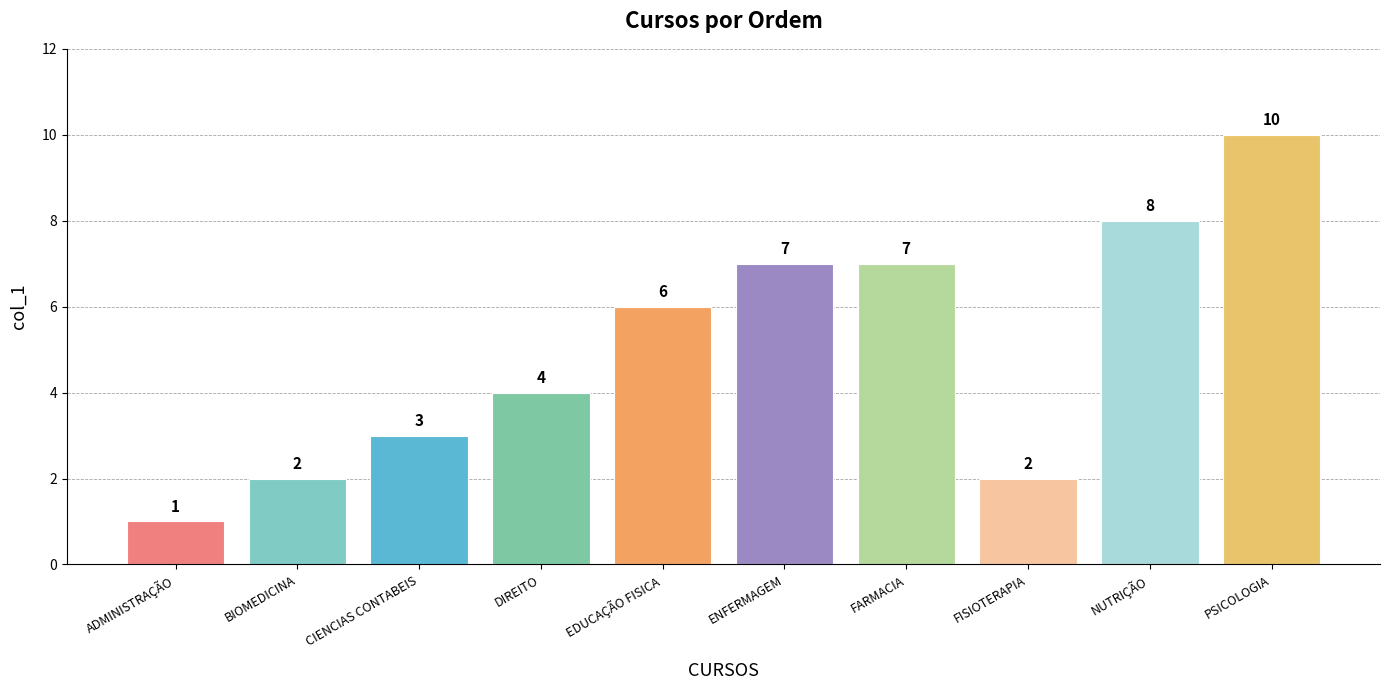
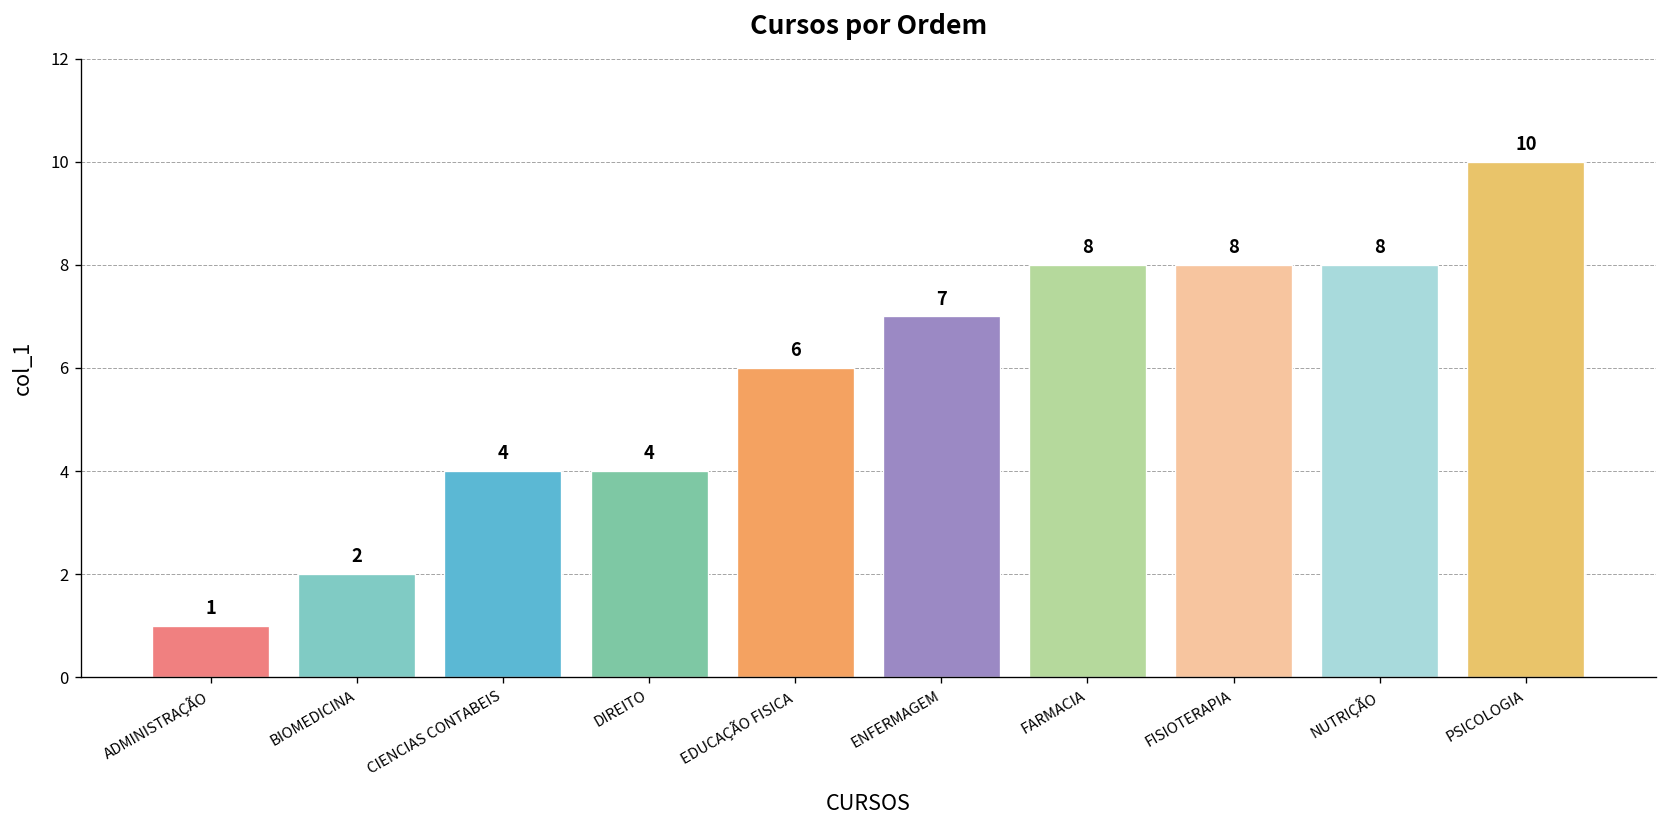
  {
    "ADMINISTRAÇÃO": 1,
    "BIOMEDICINA": 2,
-   "CIENCIAS CONTABEIS": 3,
+   "CIENCIAS CONTABEIS": 4,
    "DIREITO": 4,
    "EDUCAÇÃO FISICA": 6,
    "ENFERMAGEM": 7,
-   "FARMACIA": 7,
-   "FISIOTERAPIA": 2,
+   "FARMACIA": 8,
+   "FISIOTERAPIA": 8,
    "NUTRIÇÃO": 8,
    "PSICOLOGIA": 10
  }
